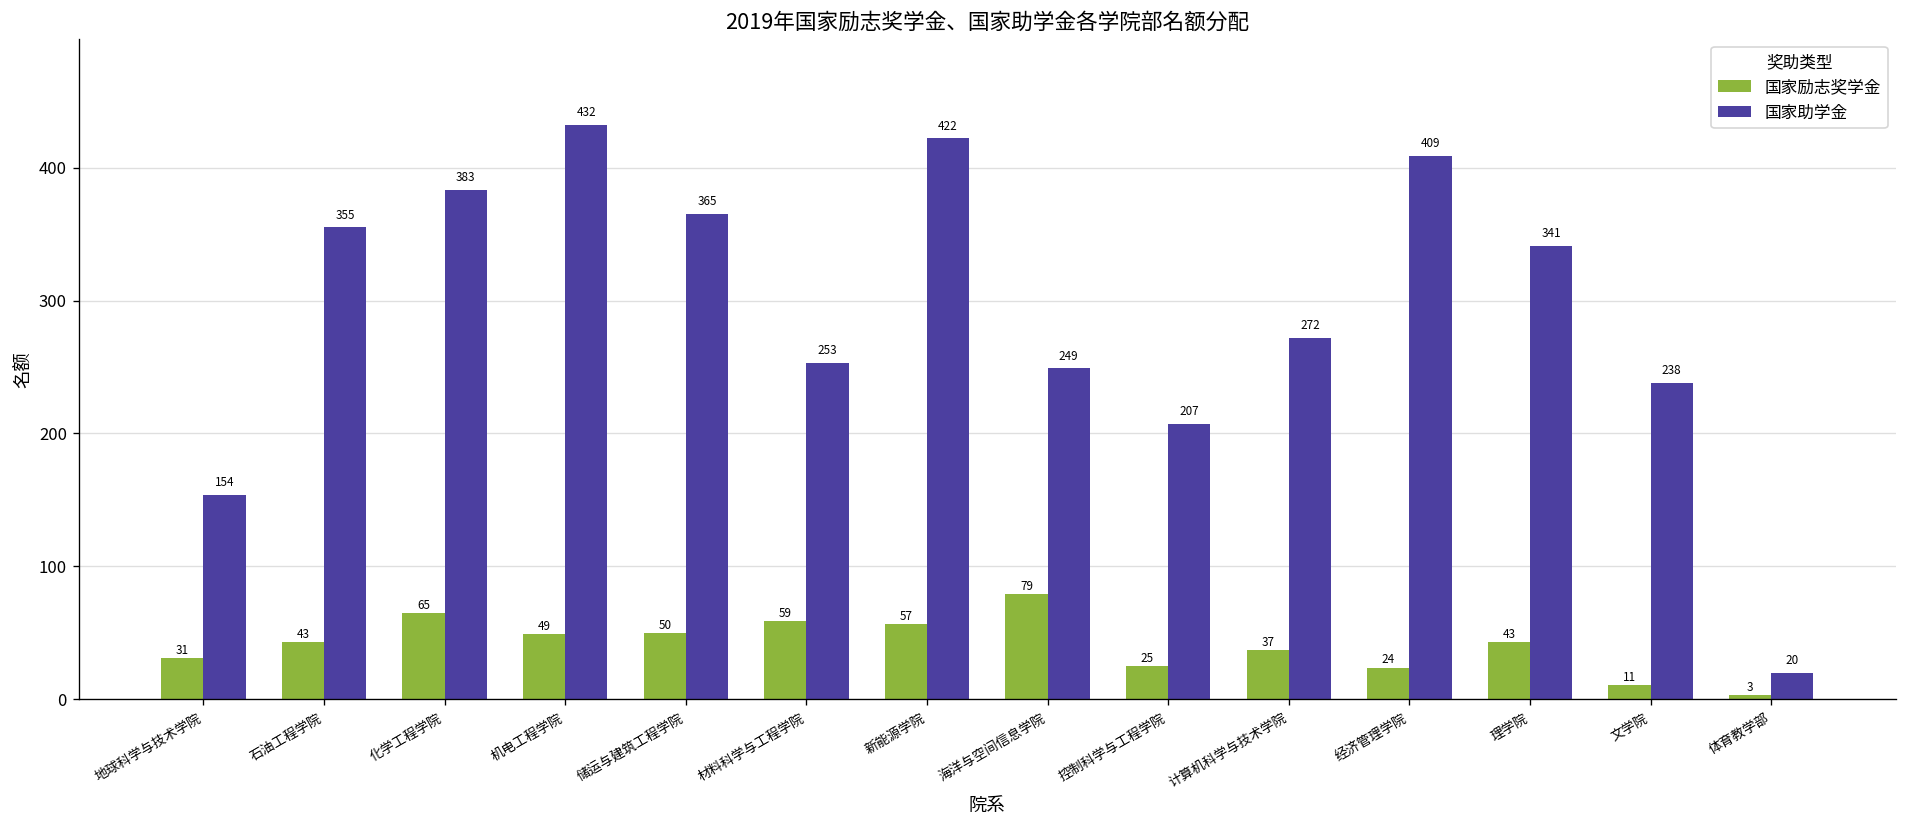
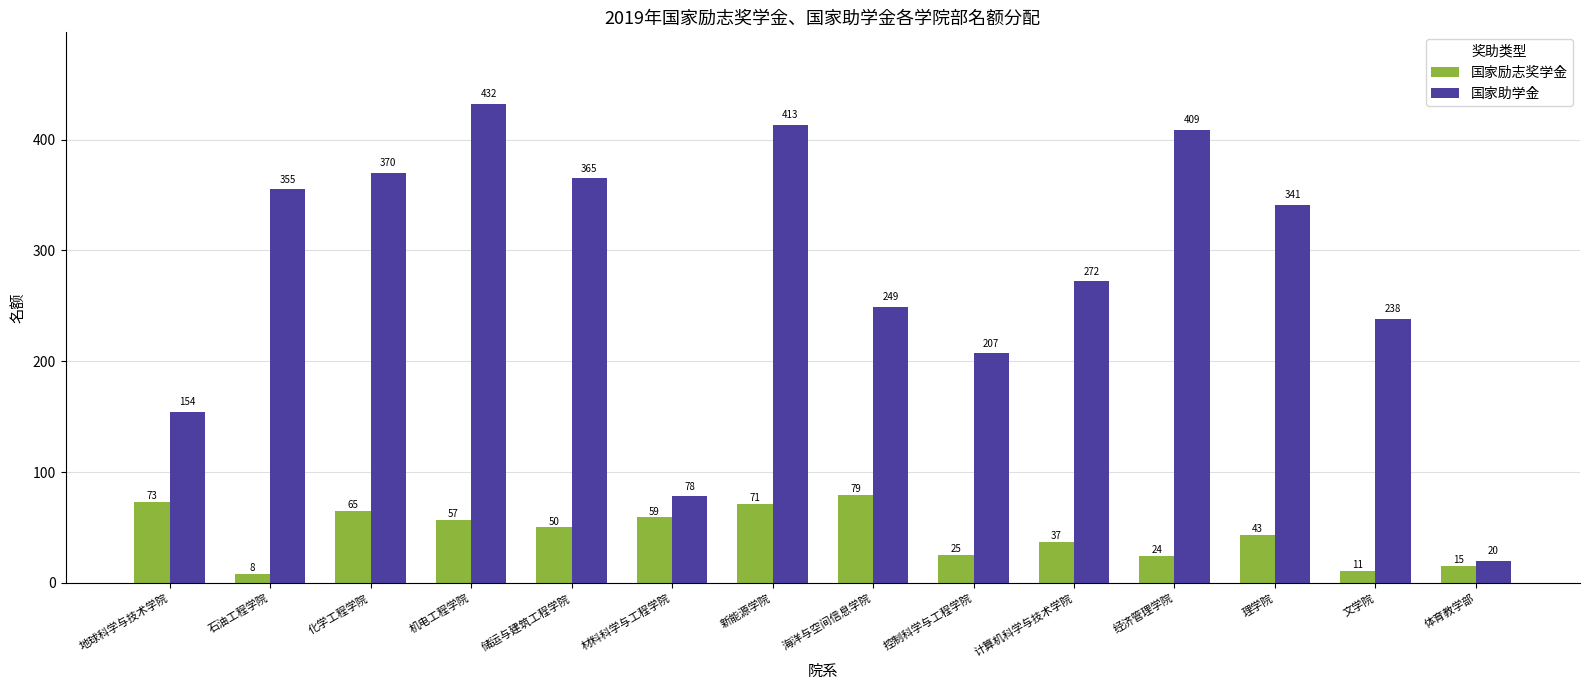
  {
    "国家励志奖学金": {
-     "地球科学与技术学院": 31,
-     "石油工程学院": 43,
+     "地球科学与技术学院": 73,
+     "石油工程学院": 8,
      "化学工程学院": 65,
-     "机电工程学院": 49,
+     "机电工程学院": 57,
      "储运与建筑工程学院": 50,
      "材料科学与工程学院": 59,
-     "新能源学院": 57,
+     "新能源学院": 71,
      "海洋与空间信息学院": 79,
      "控制科学与工程学院": 25,
      "计算机科学与技术学院": 37,
      "经济管理学院": 24,
      "理学院": 43,
      "文学院": 11,
-     "体育教学部": 3
+     "体育教学部": 15
    },
    "国家助学金": {
      "地球科学与技术学院": 154,
      "石油工程学院": 355,
-     "化学工程学院": 383,
+     "化学工程学院": 370,
      "机电工程学院": 432,
      "储运与建筑工程学院": 365,
-     "材料科学与工程学院": 253,
-     "新能源学院": 422,
+     "材料科学与工程学院": 78,
+     "新能源学院": 413,
      "海洋与空间信息学院": 249,
      "控制科学与工程学院": 207,
      "计算机科学与技术学院": 272,
      "经济管理学院": 409,
      "理学院": 341,
      "文学院": 238,
      "体育教学部": 20
    }
  }
